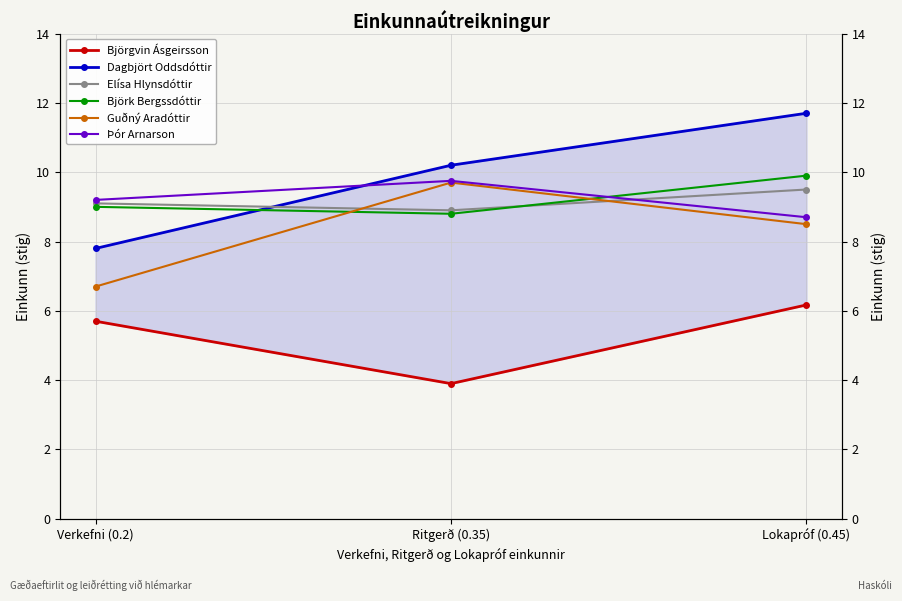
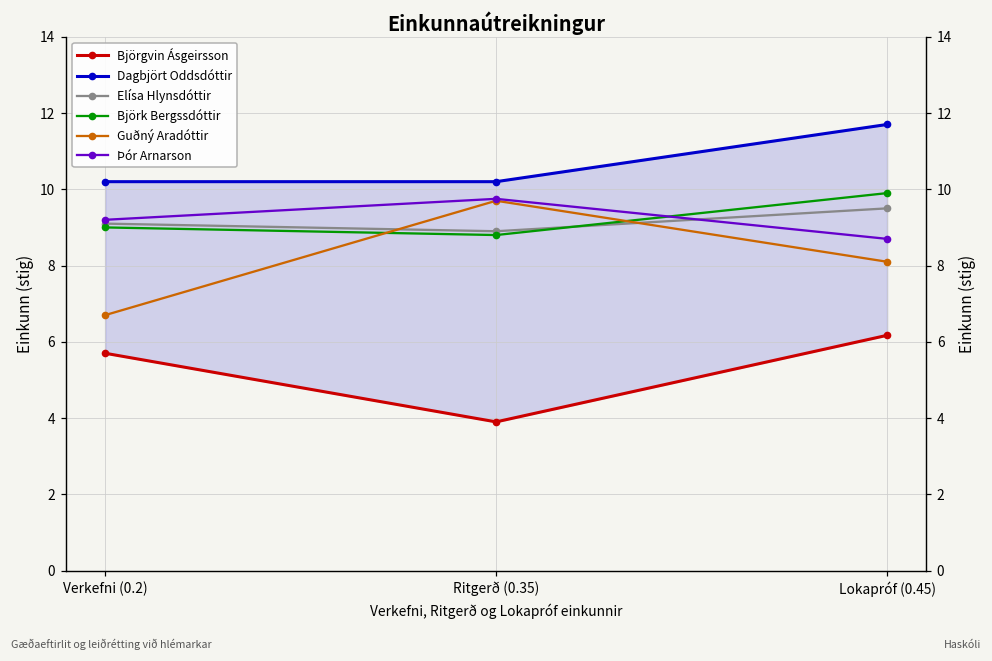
  {
    "Björgvin Ásgeirsson": {
      "Verkefni (0.2)": 5.7,
      "Ritgerð (0.35)": 3.9,
      "Lokapróf (0.45)": 6.2
    },
    "Dagbjört Oddsdóttir": {
-     "Verkefni (0.2)": 7.8,
+     "Verkefni (0.2)": 10.2,
      "Ritgerð (0.35)": 10.2,
      "Lokapróf (0.45)": 11.7
    },
    "Elísa Hlynsdóttir": {
      "Verkefni (0.2)": 9.1,
      "Ritgerð (0.35)": 8.9,
      "Lokapróf (0.45)": 9.5
    },
    "Björk Bergssdóttir": {
      "Verkefni (0.2)": 9.0,
      "Ritgerð (0.35)": 8.8,
      "Lokapróf (0.45)": 9.9
    },
    "Guðný Aradóttir": {
      "Verkefni (0.2)": 6.7,
-     "Lokapróf (0.45)": 8.5
+     "Lokapróf (0.45)": 8.1
    },
    "Þór Arnarson": {
      "Verkefni (0.2)": 9.2,
      "Lokapróf (0.45)": 8.7
    }
  }
